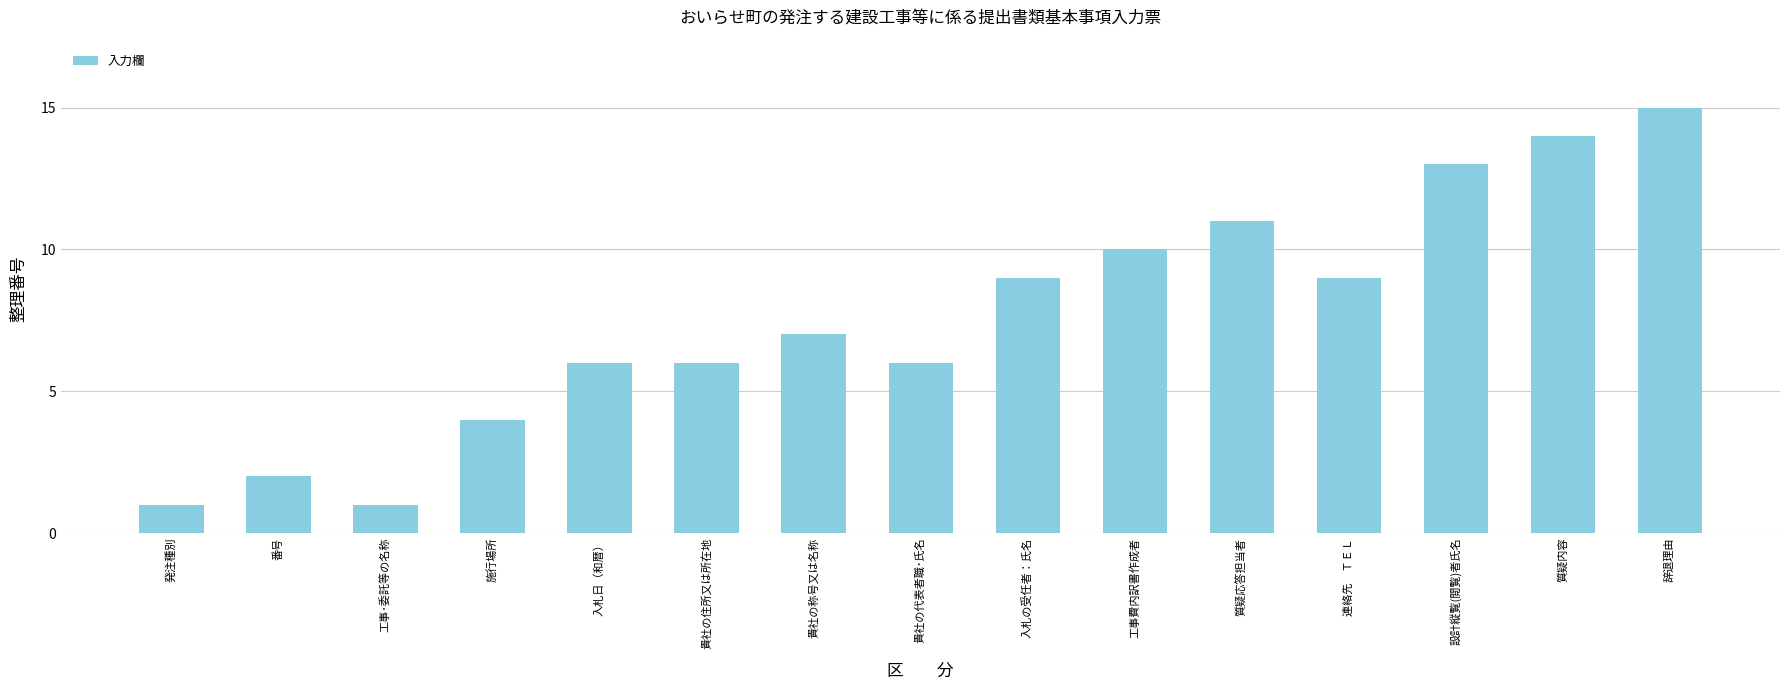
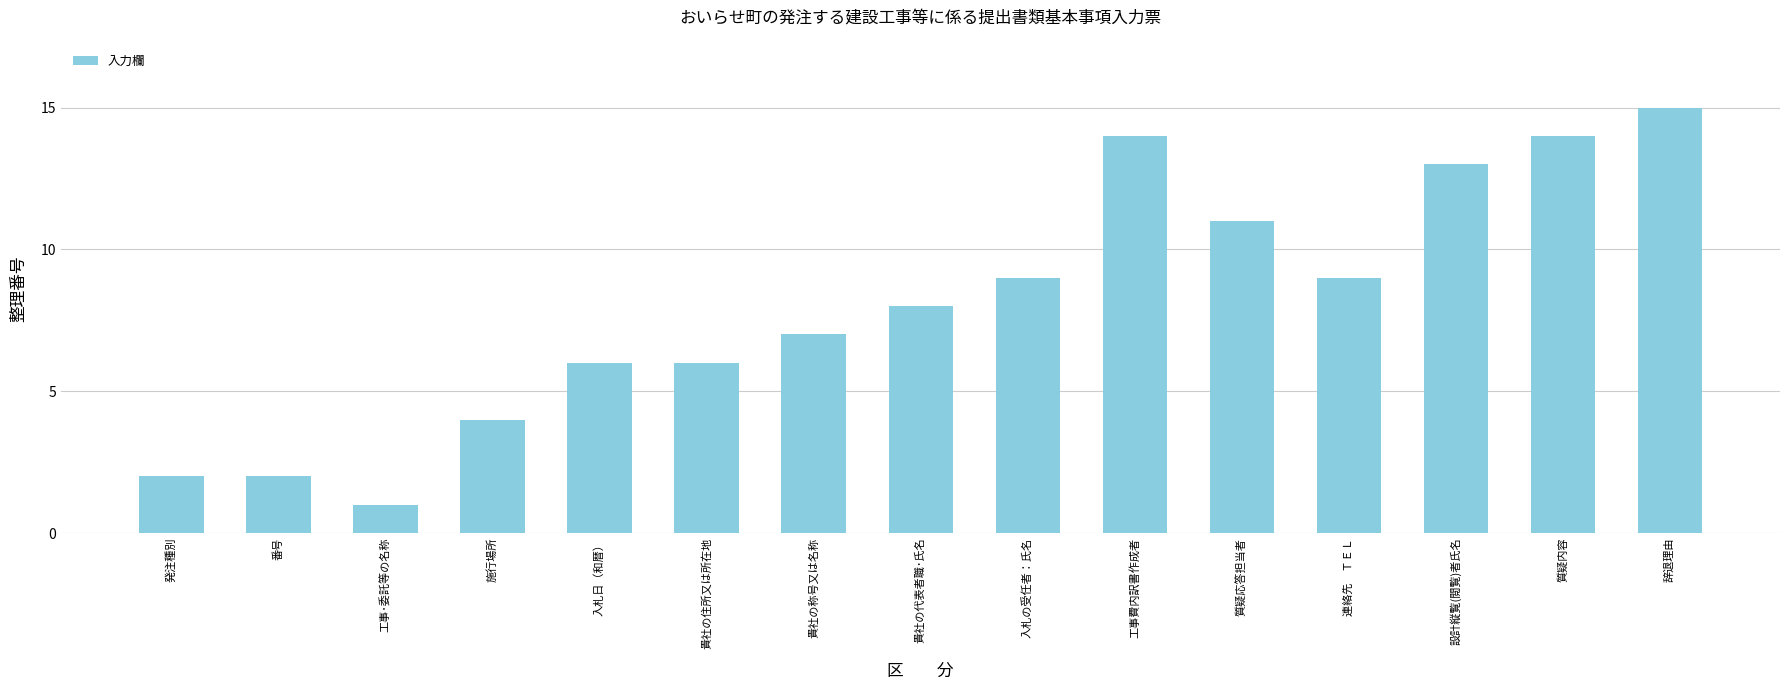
  {
-   "発注種別": 1,
+   "発注種別": 2,
    "番号": 2,
    "工事･委託等の名称": 1,
    "施行場所": 4,
    "入札日（和暦）": 6,
    "貴社の住所又は所在地": 6,
    "貴社の称号又は名称": 7,
-   "貴社の代表者職･氏名": 6,
+   "貴社の代表者職･氏名": 8,
    "入札の受任者：氏名": 9,
-   "工事費内訳書作成者": 10,
+   "工事費内訳書作成者": 14,
    "質疑応答担当者": 11,
    "連絡先 ＴＥＬ": 9,
    "設計縦覧(閲覧)者氏名": 13,
    "質疑内容": 14,
    "辞退理由": 15
  }
